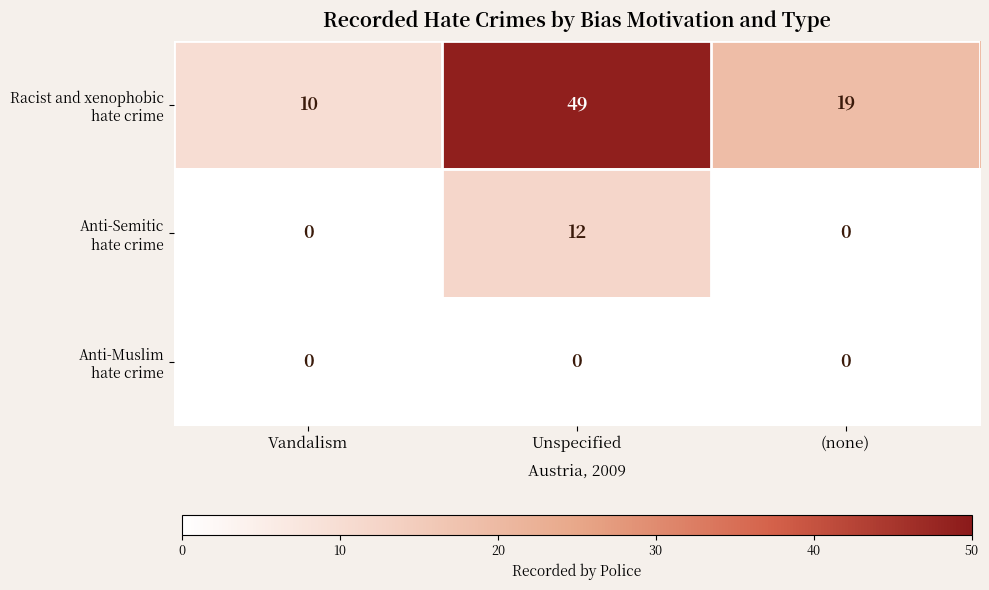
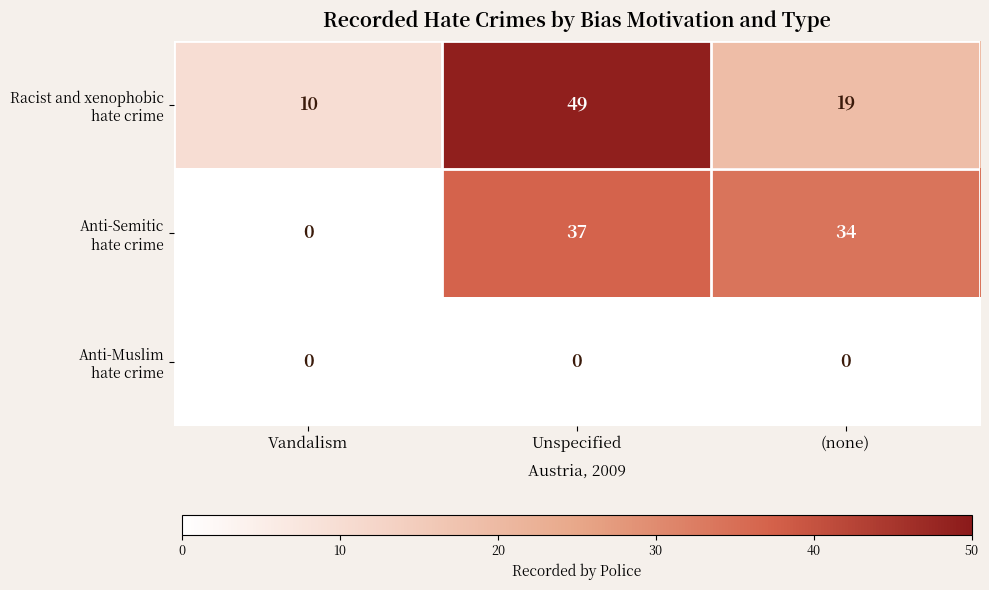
  {
    "Racist and xenophobic hate crime": {
      "Vandalism": 10,
      "Unspecified": 49,
      "(none)": 19
    },
    "Anti-Semitic hate crime": {
      "Vandalism": 0,
-     "Unspecified": 12,
-     "(none)": 0
+     "Unspecified": 37,
+     "(none)": 34
    },
    "Anti-Muslim hate crime": {
      "Vandalism": 0,
      "Unspecified": 0,
      "(none)": 0
    }
  }
